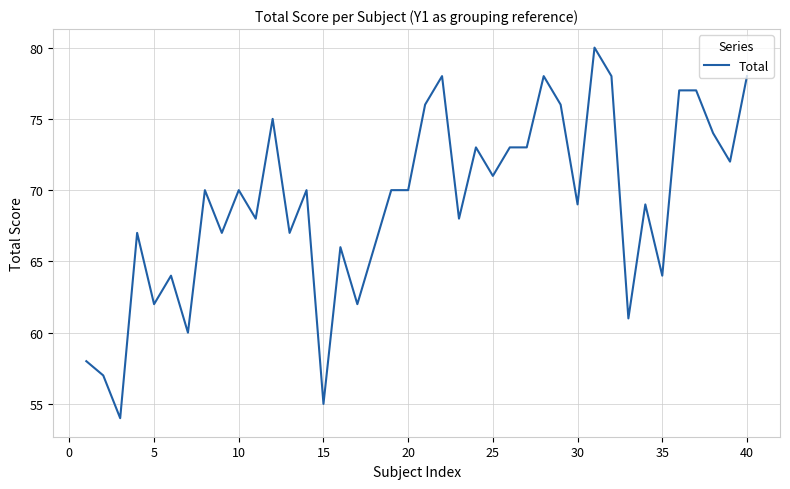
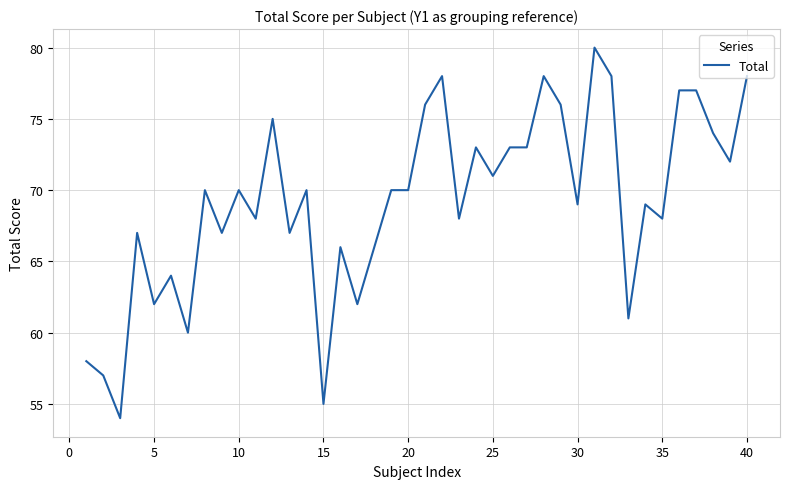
  {
    "5": 62,
    "10": 70,
    "15": 55,
    "20": 70,
    "25": 71,
    "30": 69,
-   "35": 64
+   "35": 68
  }
